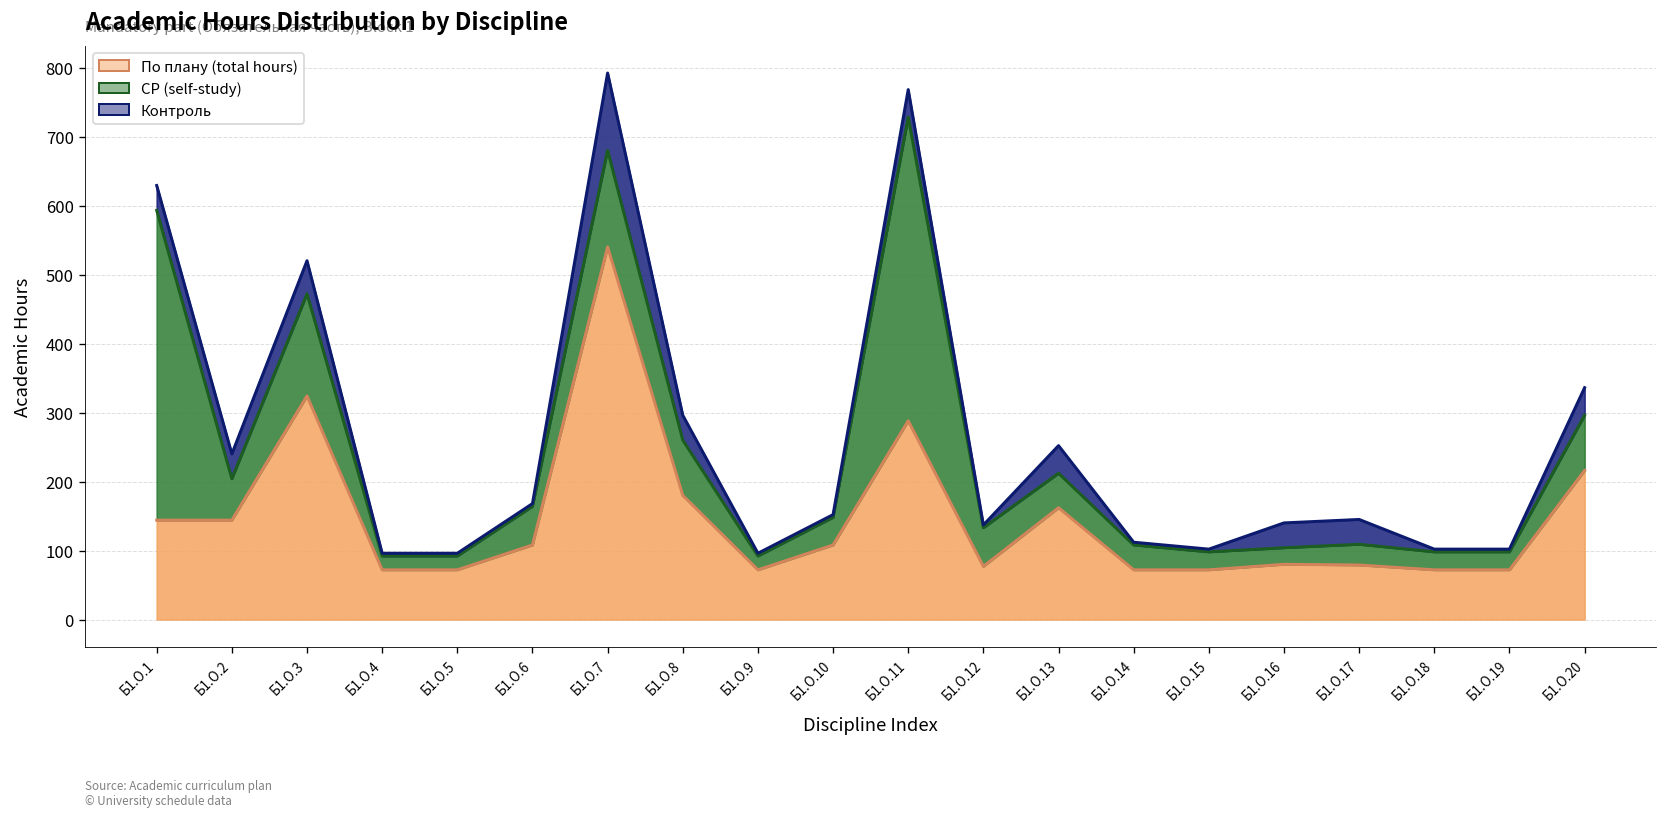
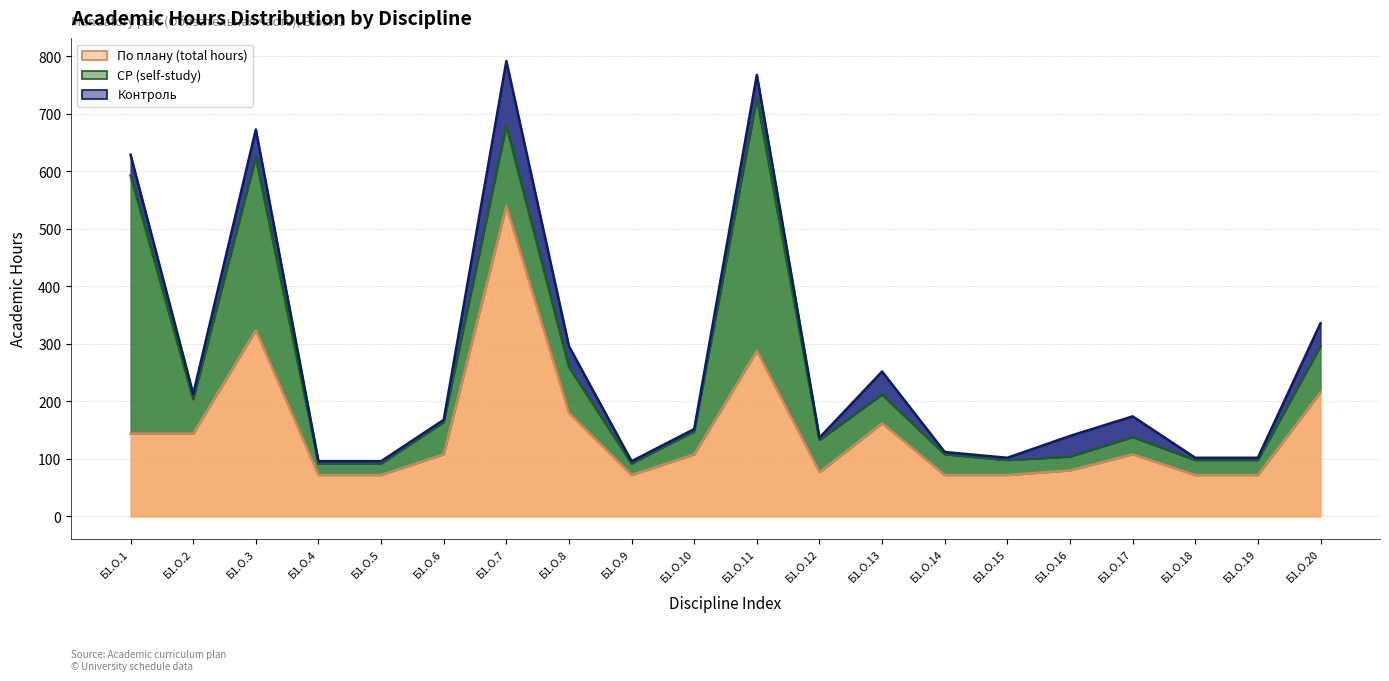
  {
    "По плану (total hours)": {
      "Б1.О.1": 140,
      "Б1.О.2": 140,
      "Б1.О.3": 320,
      "Б1.О.4": 70,
      "Б1.О.5": 70,
      "Б1.О.6": 110,
      "Б1.О.7": 540,
      "Б1.О.8": 180,
      "Б1.О.9": 70,
      "Б1.О.10": 110,
      "Б1.О.11": 290,
      "Б1.О.12": 80,
      "Б1.О.13": 160,
      "Б1.О.14": 70,
      "Б1.О.15": 70,
      "Б1.О.16": 80,
-     "Б1.О.17": 80,
+     "Б1.О.17": 110,
      "Б1.О.18": 70,
      "Б1.О.19": 70,
      "Б1.О.20": 220
    },
    "СР (self-study)": {
      "Б1.О.1": 450,
      "Б1.О.2": 60,
-     "Б1.О.3": 150,
+     "Б1.О.3": 300,
      "Б1.О.7": 140,
      "Б1.О.8": 80,
      "Б1.О.11": 440,
      "Б1.О.13": 50,
      "Б1.О.16": 20,
      "Б1.О.17": 30,
      "Б1.О.20": 80
    },
    "Контроль": {
      "Б1.О.1": 40,
-     "Б1.О.2": 40,
+     "Б1.О.2": 10,
      "Б1.О.3": 50,
      "Б1.О.7": 110,
      "Б1.О.8": 40,
      "Б1.О.11": 40,
      "Б1.О.13": 40,
      "Б1.О.16": 40,
      "Б1.О.17": 40,
      "Б1.О.20": 40
    }
  }
